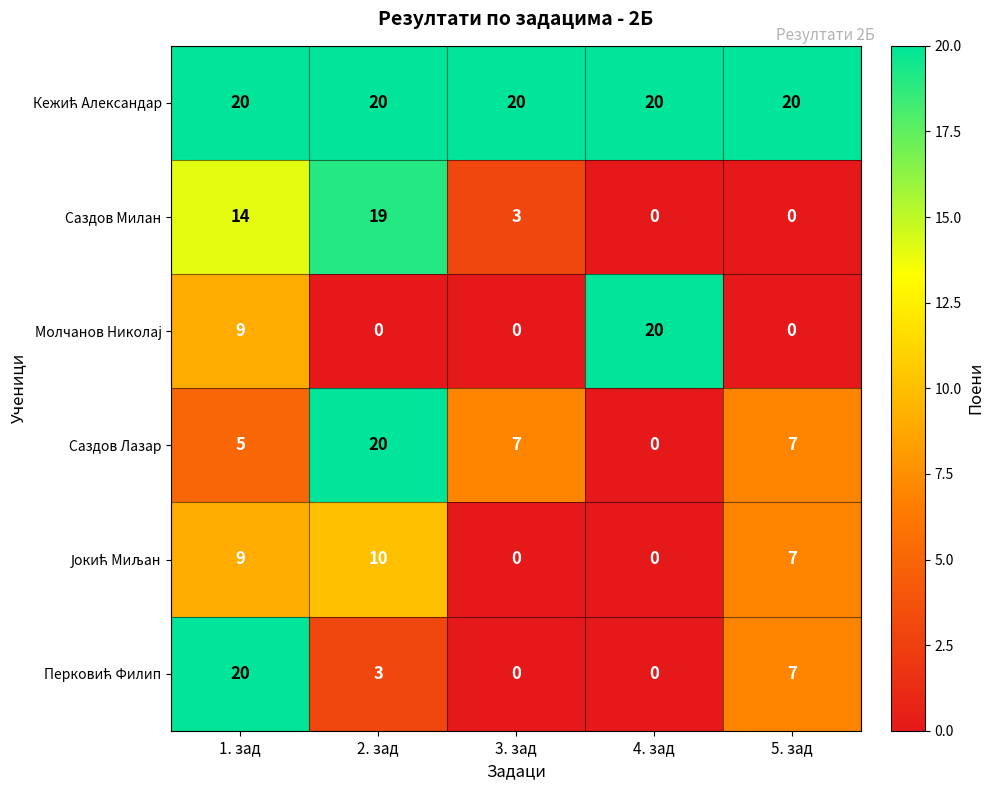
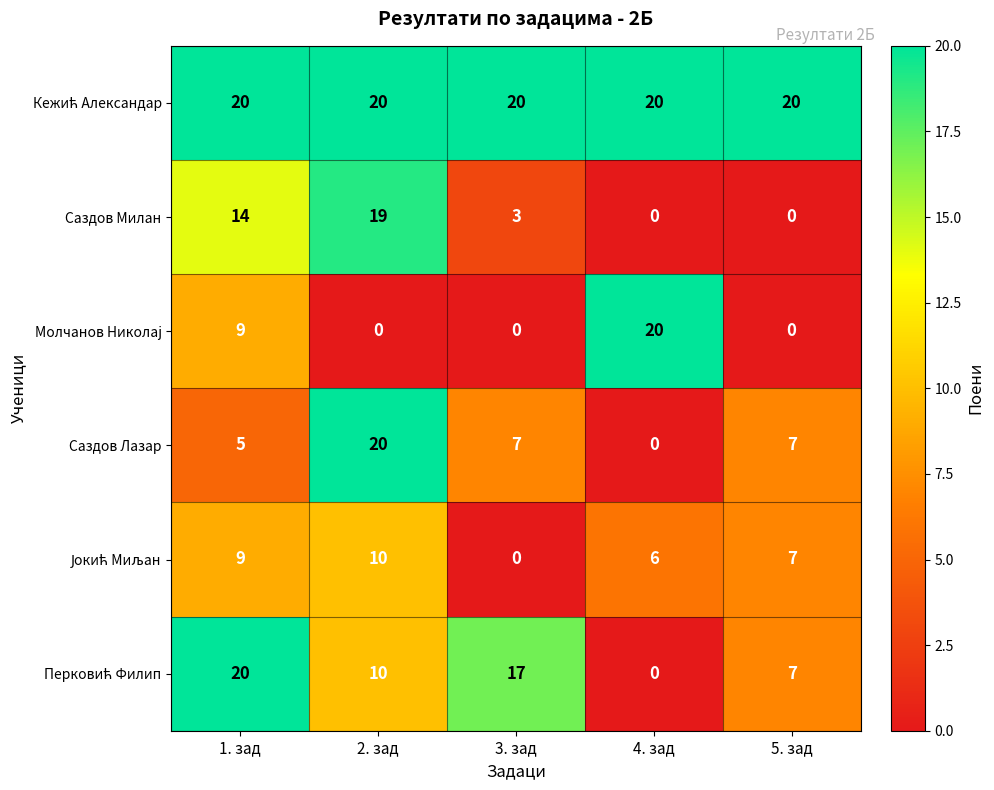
  {
    "Кежић Александар": {
      "1. зад": 20,
      "2. зад": 20,
      "3. зад": 20,
      "4. зад": 20,
      "5. зад": 20
    },
    "Саздов Милан": {
      "1. зад": 14,
      "2. зад": 19,
      "3. зад": 3,
      "4. зад": 0,
      "5. зад": 0
    },
    "Молчанов Николај": {
      "1. зад": 9,
      "2. зад": 0,
      "3. зад": 0,
      "4. зад": 20,
      "5. зад": 0
    },
    "Саздов Лазар": {
      "1. зад": 5,
      "2. зад": 20,
      "3. зад": 7,
      "4. зад": 0,
      "5. зад": 7
    },
    "Јокић Миљан": {
      "1. зад": 9,
      "2. зад": 10,
      "3. зад": 0,
-     "4. зад": 0,
+     "4. зад": 6,
      "5. зад": 7
    },
    "Перковић Филип": {
      "1. зад": 20,
-     "2. зад": 3,
-     "3. зад": 0,
+     "2. зад": 10,
+     "3. зад": 17,
      "4. зад": 0,
      "5. зад": 7
    }
  }
